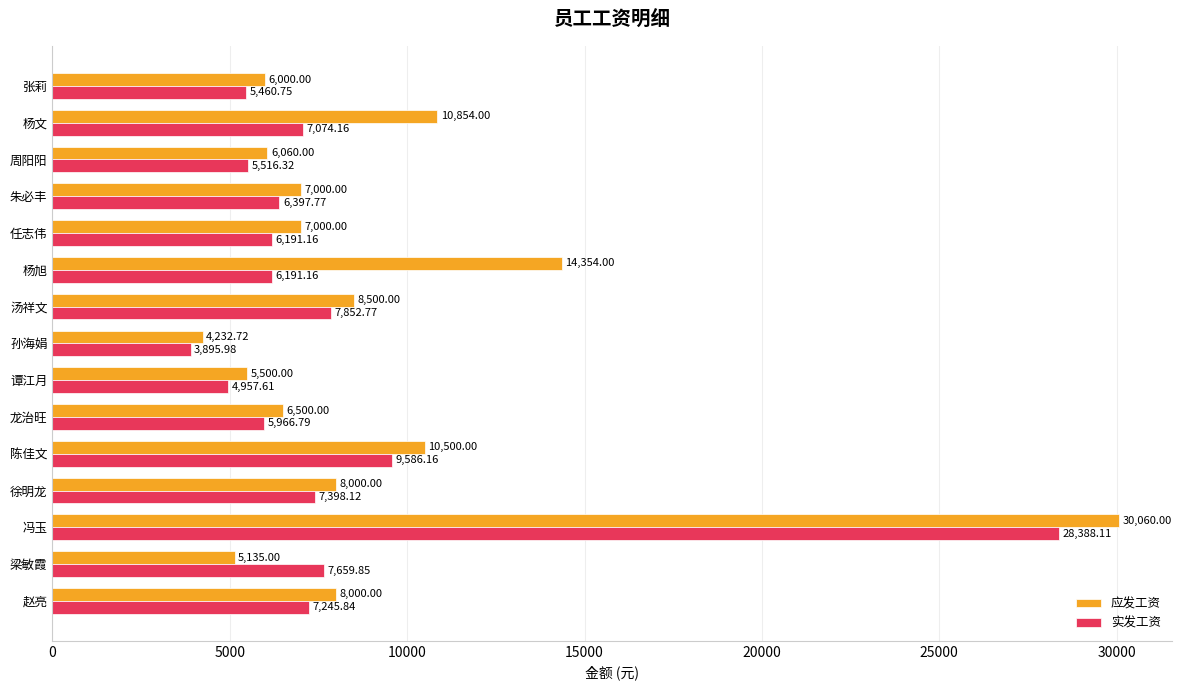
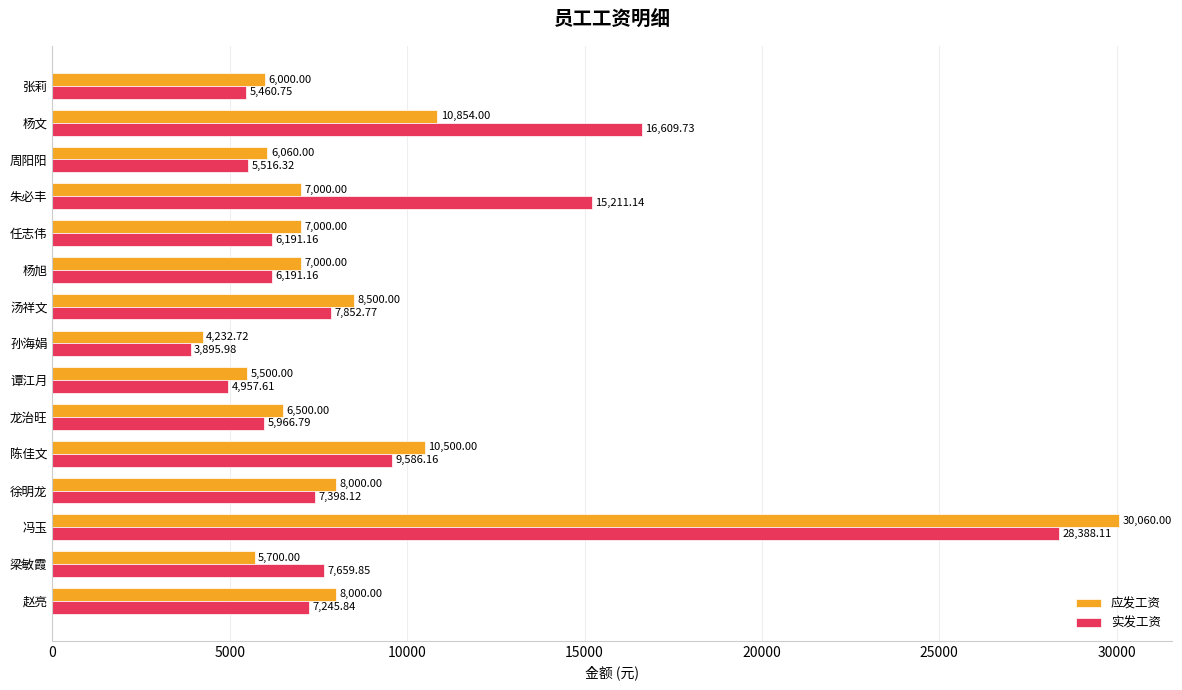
  {
    "应发工资": {
      "张莉": "6,000.00",
      "杨文": "10,854.00",
      "周阳阳": "6,060.00",
      "朱必丰": "7,000.00",
      "任志伟": "7,000.00",
-     "杨旭": "14,354.00",
+     "杨旭": "7,000.00",
      "汤祥文": "8,500.00",
      "孙海娟": "4,232.72",
      "谭江月": "5,500.00",
      "龙治旺": "6,500.00",
      "陈佳文": "10,500.00",
      "徐明龙": "8,000.00",
      "冯玉": "30,060.00",
-     "梁敏霞": "5,135.00",
+     "梁敏霞": "5,700.00",
      "赵亮": "8,000.00"
    },
    "实发工资": {
      "张莉": "5,460.75",
-     "杨文": "7,074.16",
+     "杨文": "16,609.73",
      "周阳阳": "5,516.32",
-     "朱必丰": "6,397.77",
+     "朱必丰": "15,211.14",
      "任志伟": "6,191.16",
      "杨旭": "6,191.16",
      "汤祥文": "7,852.77",
      "孙海娟": "3,895.98",
      "谭江月": "4,957.61",
      "龙治旺": "5,966.79",
      "陈佳文": "9,586.16",
      "徐明龙": "7,398.12",
      "冯玉": "28,388.11",
      "梁敏霞": "7,659.85",
      "赵亮": "7,245.84"
    }
  }
